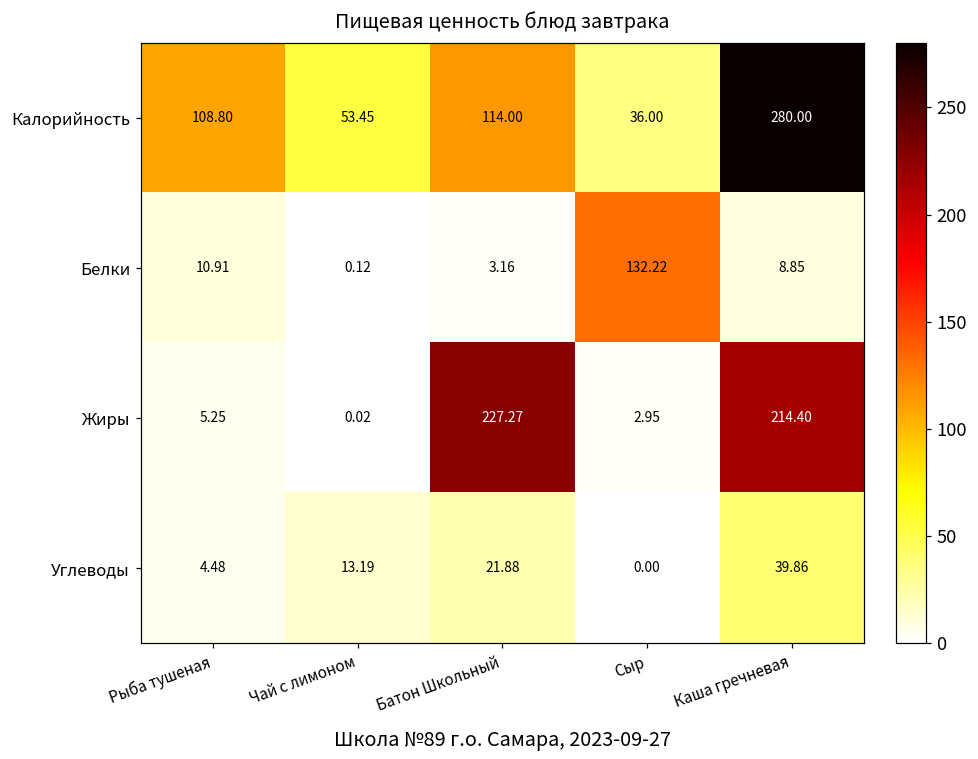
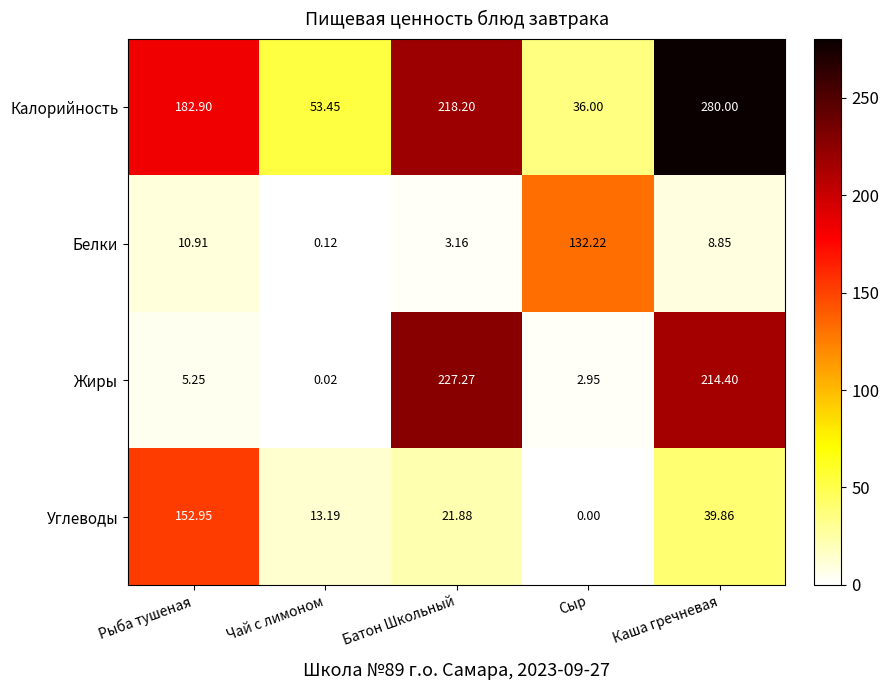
  {
    "Калорийность": {
-     "Рыба тушеная": 108.80,
+     "Рыба тушеная": 182.90,
      "Чай с лимоном": 53.45,
-     "Батон Школьный": 114.00,
+     "Батон Школьный": 218.20,
      "Сыр": 36.00,
      "Каша гречневая": 280.00
    },
    "Белки": {
      "Рыба тушеная": 10.91,
      "Чай с лимоном": 0.12,
      "Батон Школьный": 3.16,
      "Сыр": 132.22,
      "Каша гречневая": 8.85
    },
    "Жиры": {
      "Рыба тушеная": 5.25,
      "Чай с лимоном": 0.02,
      "Батон Школьный": 227.27,
      "Сыр": 2.95,
      "Каша гречневая": 214.40
    },
    "Углеводы": {
-     "Рыба тушеная": 4.48,
+     "Рыба тушеная": 152.95,
      "Чай с лимоном": 13.19,
      "Батон Школьный": 21.88,
      "Сыр": 0.00,
      "Каша гречневая": 39.86
    }
  }
